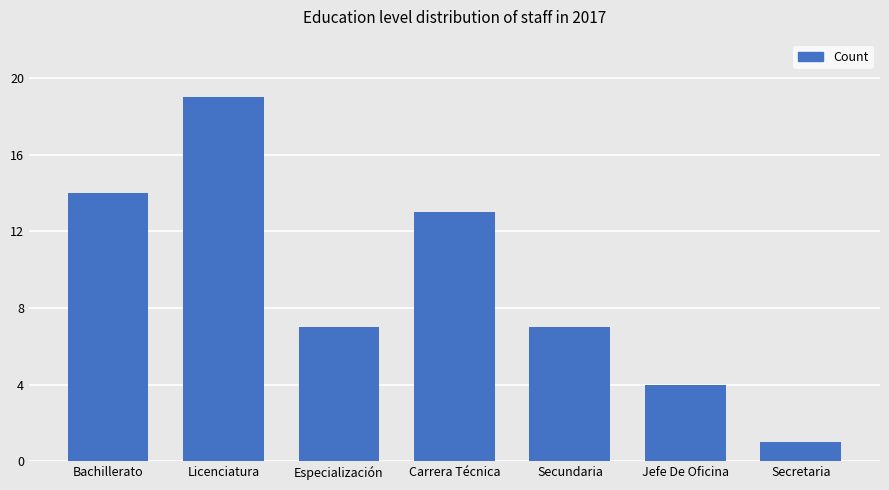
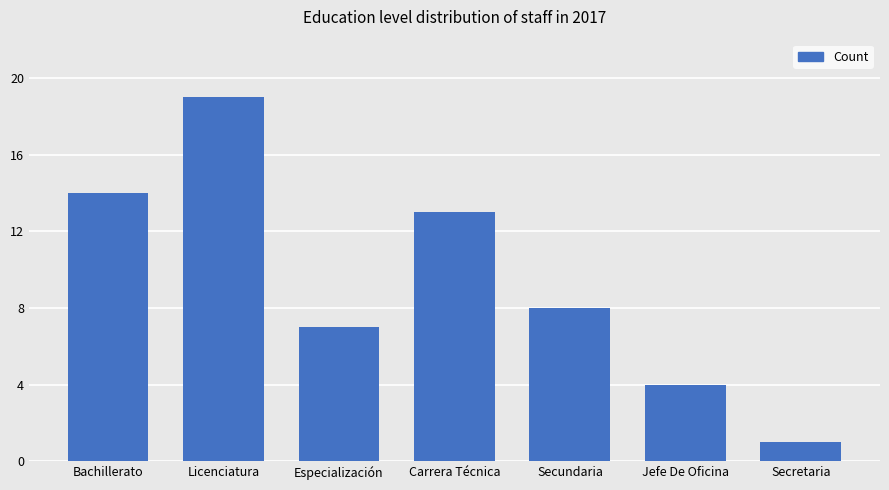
  {
    "Bachillerato": 14,
    "Licenciatura": 19,
    "Especialización": 7,
    "Carrera Técnica": 13,
-   "Secundaria": 7,
+   "Secundaria": 8,
    "Jefe De Oficina": 4,
    "Secretaria": 1
  }
